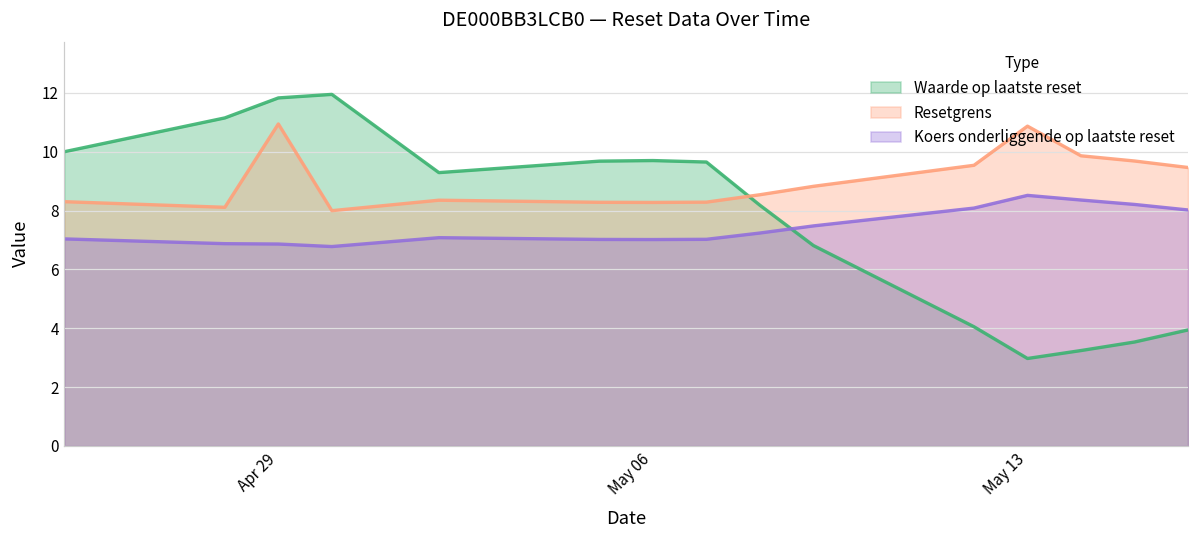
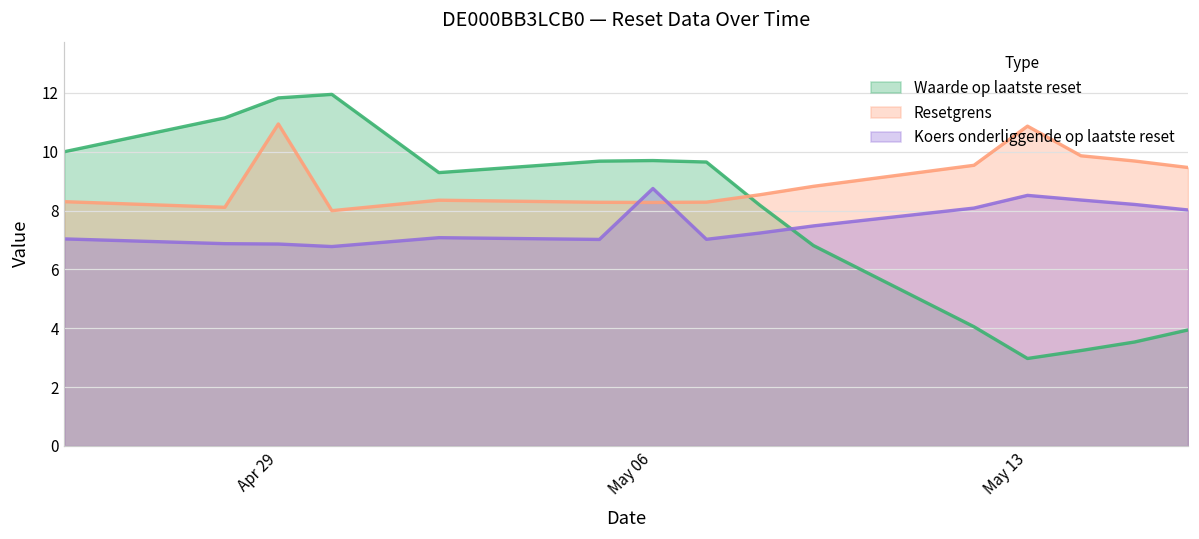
  {
    "Waarde op laatste reset": {
      "Apr 29": 11.8,
      "May 06": 9.7,
      "May 13": 3.0
    },
    "Resetgrens": {
      "Apr 29": 10.9,
      "May 06": 8.3,
      "May 13": 10.9
    },
    "Koers onderliggende op laatste reset": {
      "Apr 29": 6.9,
-     "May 06": 7.0,
+     "May 06": 8.8,
      "May 13": 8.5
    }
  }
